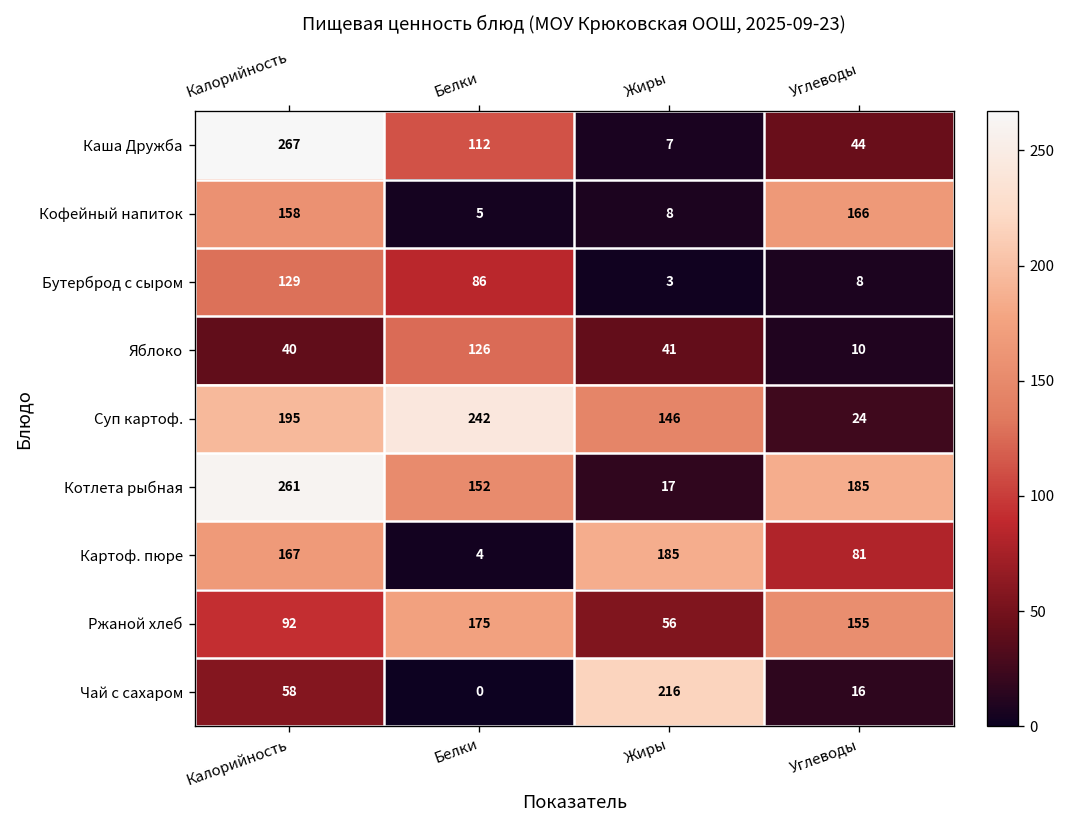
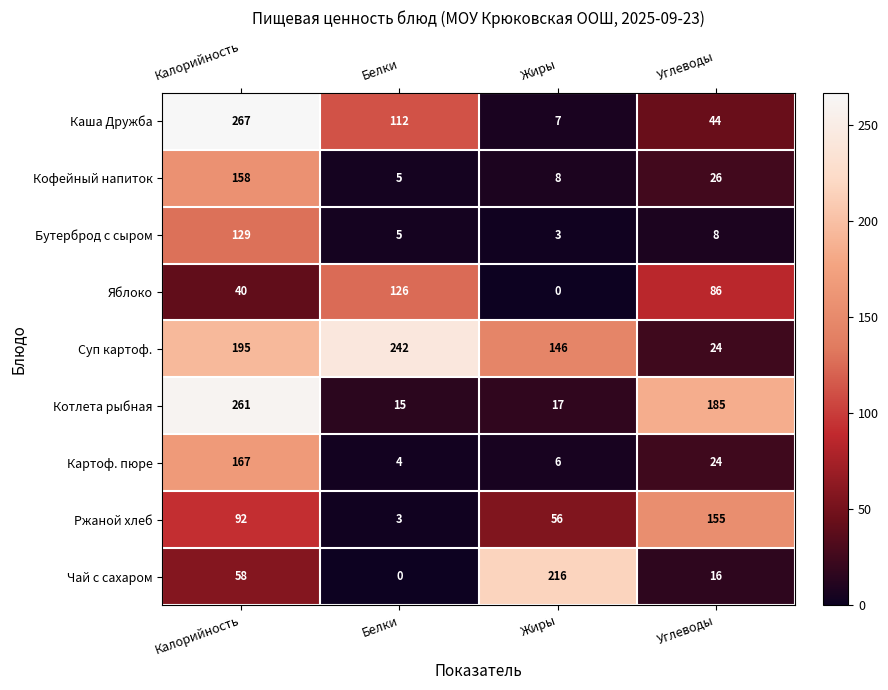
  {
    "Каша Дружба": {
      "Калорийность": 267,
      "Белки": 112,
      "Жиры": 7,
      "Углеводы": 44
    },
    "Кофейный напиток": {
      "Калорийность": 158,
      "Белки": 5,
      "Жиры": 8,
-     "Углеводы": 166
+     "Углеводы": 26
    },
    "Бутерброд с сыром": {
      "Калорийность": 129,
-     "Белки": 86,
+     "Белки": 5,
      "Жиры": 3,
      "Углеводы": 8
    },
    "Яблоко": {
      "Калорийность": 40,
      "Белки": 126,
-     "Жиры": 41,
-     "Углеводы": 10
+     "Жиры": 0,
+     "Углеводы": 86
    },
    "Суп картоф.": {
      "Калорийность": 195,
      "Белки": 242,
      "Жиры": 146,
      "Углеводы": 24
    },
    "Котлета рыбная": {
      "Калорийность": 261,
-     "Белки": 152,
+     "Белки": 15,
      "Жиры": 17,
      "Углеводы": 185
    },
    "Картоф. пюре": {
      "Калорийность": 167,
      "Белки": 4,
-     "Жиры": 185,
-     "Углеводы": 81
+     "Жиры": 6,
+     "Углеводы": 24
    },
    "Ржаной хлеб": {
      "Калорийность": 92,
-     "Белки": 175,
+     "Белки": 3,
      "Жиры": 56,
      "Углеводы": 155
    },
    "Чай с сахаром": {
      "Калорийность": 58,
      "Белки": 0,
      "Жиры": 216,
      "Углеводы": 16
    }
  }
